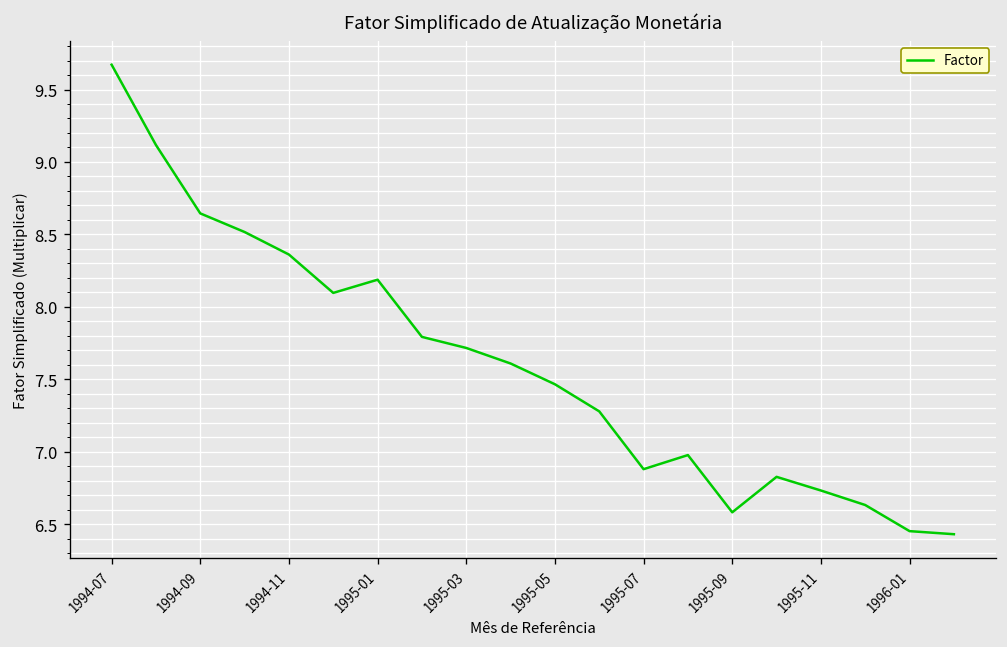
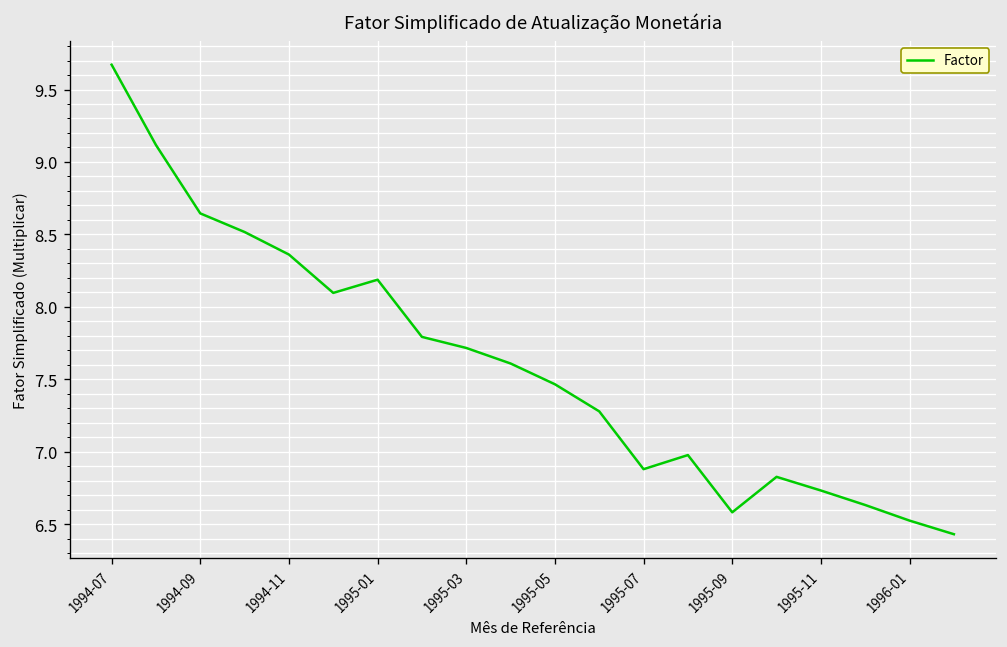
  {
    "1994-07": 9.67,
    "1994-09": 8.64,
    "1994-11": 8.36,
    "1995-01": 8.19,
    "1995-03": 7.72,
    "1995-05": 7.47,
    "1995-07": 6.88,
    "1995-09": 6.58,
    "1995-11": 6.73,
-   "1996-01": 6.45
+   "1996-01": 6.52
  }
